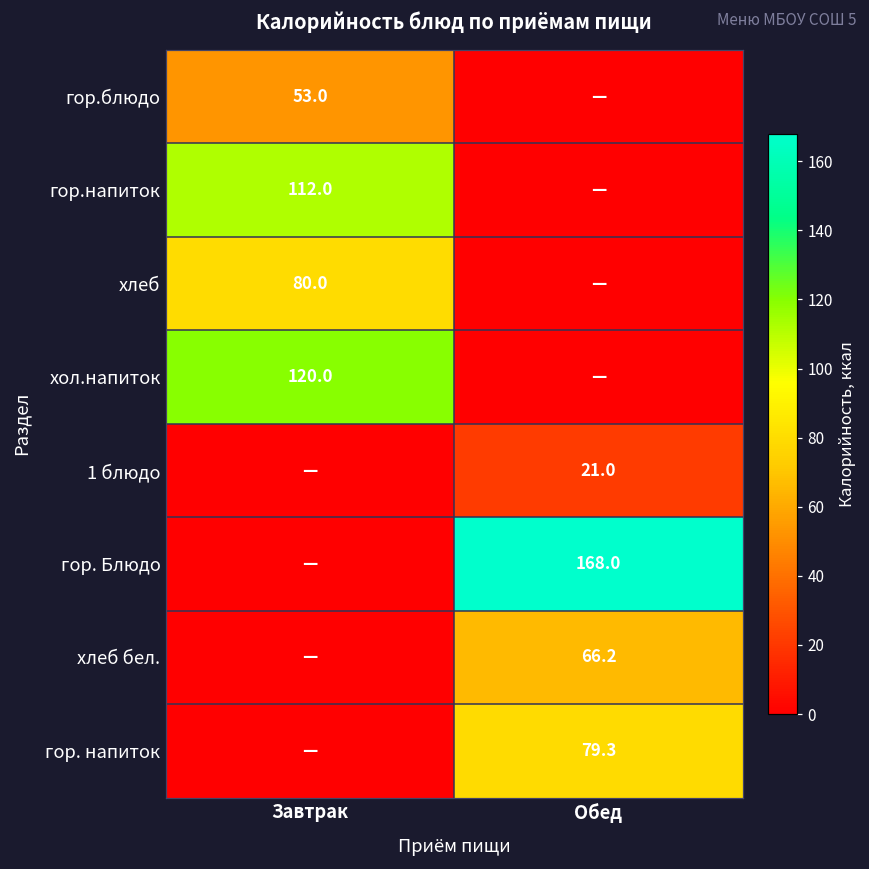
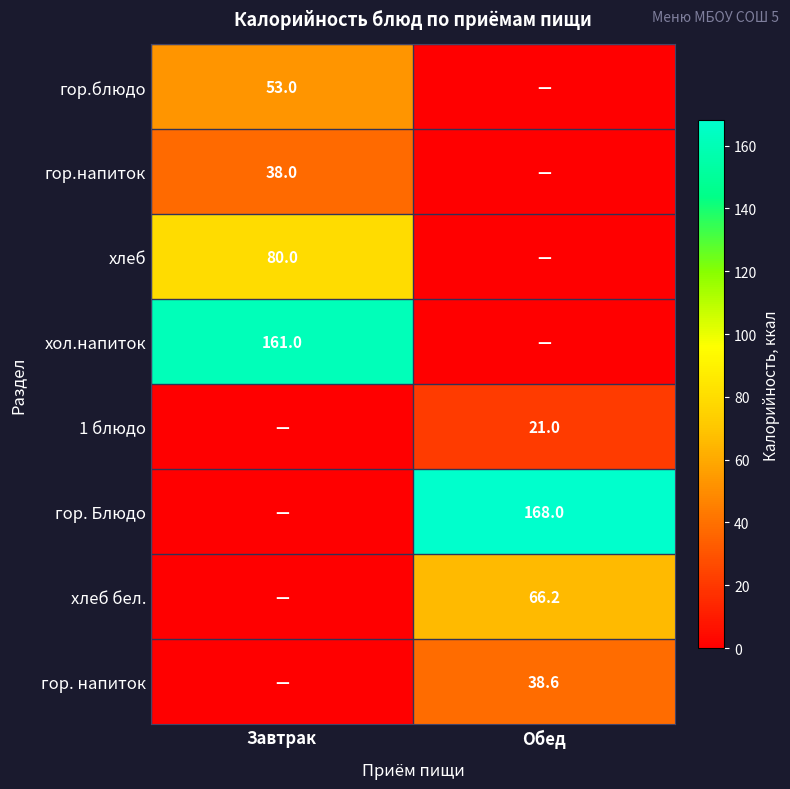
  {
    "гор.блюдо": {
      "Завтрак": 53.0
    },
    "гор.напиток": {
-     "Завтрак": 112.0
+     "Завтрак": 38.0
    },
    "хлеб": {
      "Завтрак": 80.0
    },
    "хол.напиток": {
-     "Завтрак": 120.0
+     "Завтрак": 161.0
    },
    "1 блюдо": {
      "Обед": 21.0
    },
    "гор. Блюдо": {
      "Обед": 168.0
    },
    "хлеб бел.": {
      "Обед": 66.2
    },
    "гор. напиток": {
-     "Обед": 79.3
+     "Обед": 38.6
    }
  }
